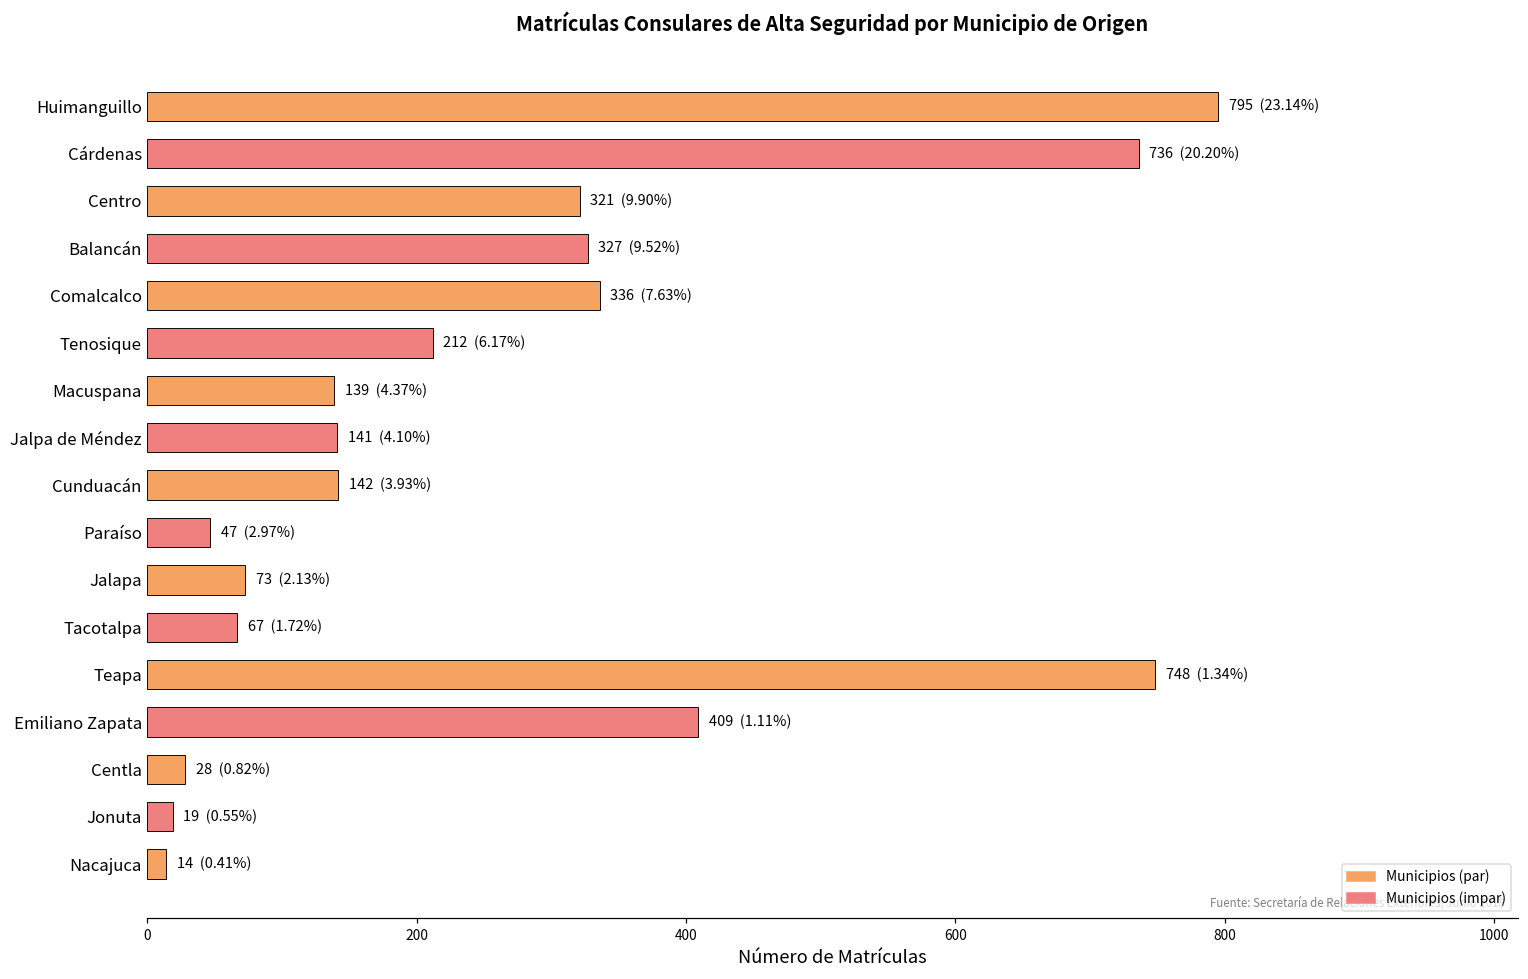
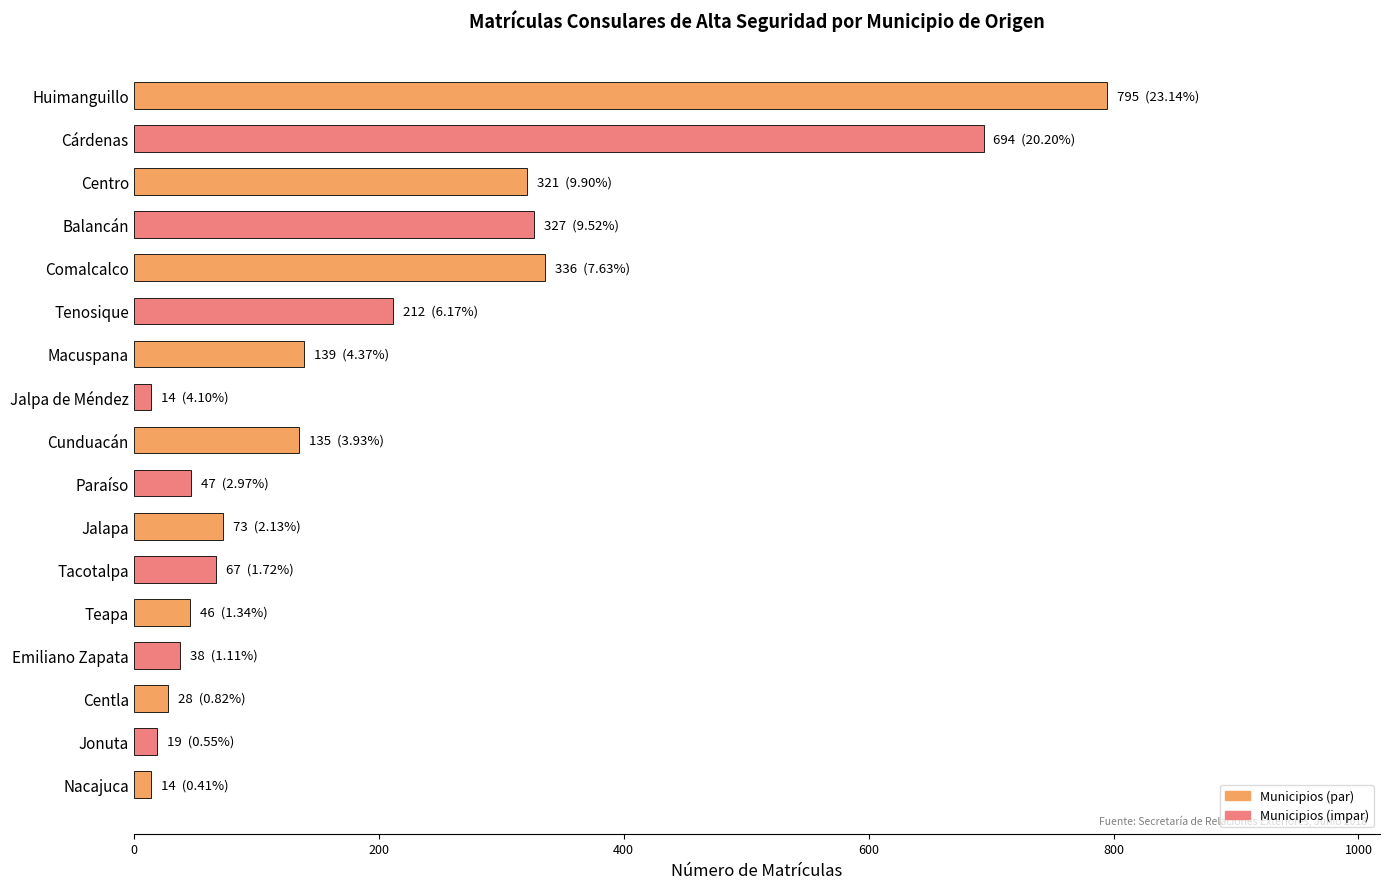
  {
    "Huimanguillo": 795,
-   "Cárdenas": 736,
+   "Cárdenas": 694,
    "Centro": 321,
    "Balancán": 327,
    "Comalcalco": 336,
    "Tenosique": 212,
    "Macuspana": 139,
-   "Jalpa de Méndez": 141,
-   "Cunduacán": 142,
+   "Jalpa de Méndez": 14,
+   "Cunduacán": 135,
    "Paraíso": 47,
    "Jalapa": 73,
    "Tacotalpa": 67,
-   "Teapa": 748,
-   "Emiliano Zapata": 409,
+   "Teapa": 46,
+   "Emiliano Zapata": 38,
    "Centla": 28,
    "Jonuta": 19,
    "Nacajuca": 14
  }
